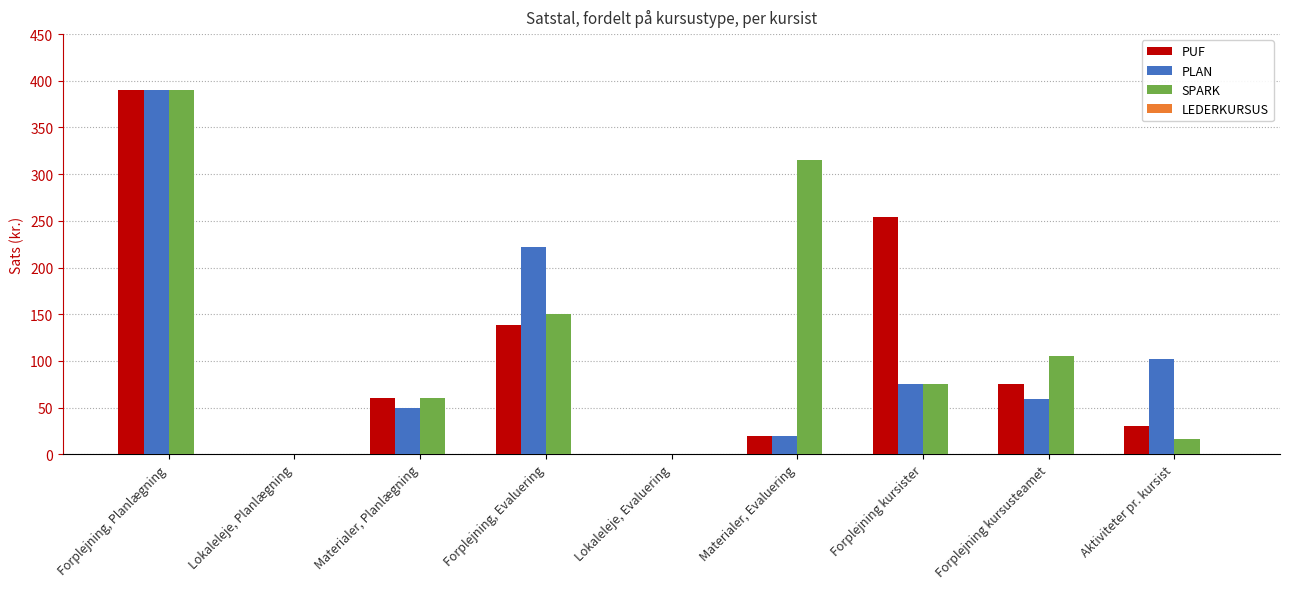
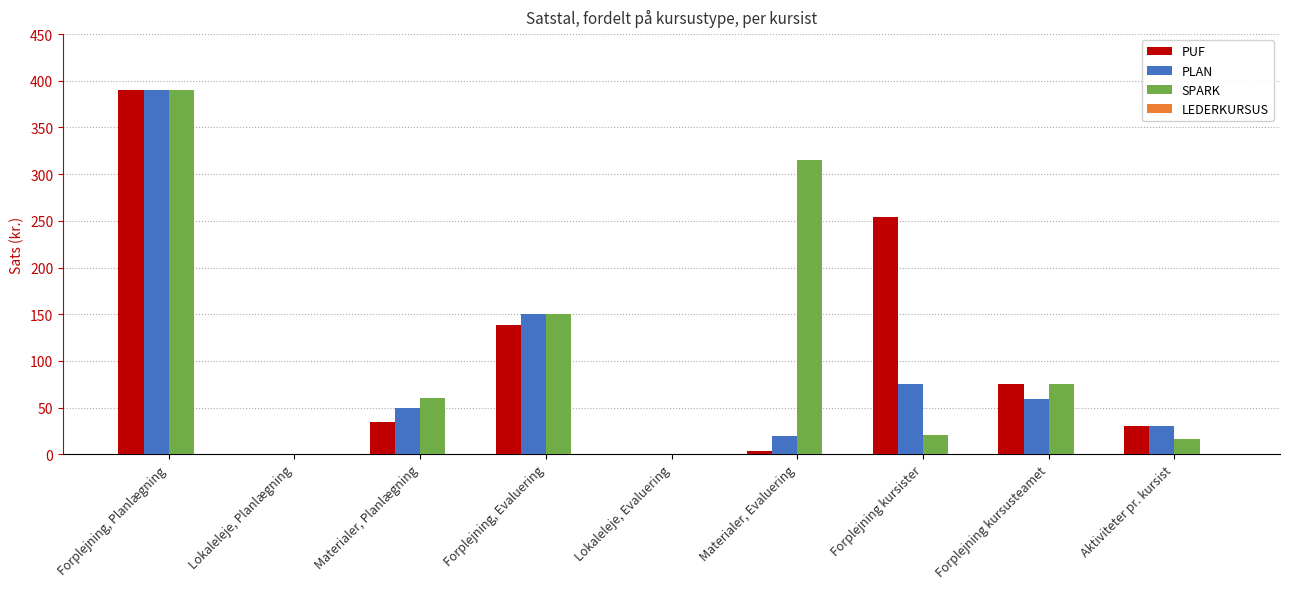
  {
    "PUF": {
      "Forplejning, Planlægning": 390,
      "Lokaleleje, Planlægning": 0,
-     "Materialer, Planlægning": 60,
+     "Materialer, Planlægning": 40,
      "Forplejning, Evaluering": 140,
      "Lokaleleje, Evaluering": 0,
-     "Materialer, Evaluering": 20,
+     "Materialer, Evaluering": 0,
      "Forplejning kursister": 250,
      "Forplejning kursusteamet": 80,
      "Aktiviteter pr. kursist": 30
    },
    "PLAN": {
      "Forplejning, Planlægning": 390,
      "Lokaleleje, Planlægning": 0,
      "Materialer, Planlægning": 50,
-     "Forplejning, Evaluering": 220,
+     "Forplejning, Evaluering": 150,
      "Lokaleleje, Evaluering": 0,
      "Materialer, Evaluering": 20,
      "Forplejning kursister": 80,
      "Forplejning kursusteamet": 60,
-     "Aktiviteter pr. kursist": 100
+     "Aktiviteter pr. kursist": 30
    },
    "SPARK": {
      "Forplejning, Planlægning": 390,
      "Lokaleleje, Planlægning": 0,
      "Materialer, Planlægning": 60,
      "Forplejning, Evaluering": 150,
      "Lokaleleje, Evaluering": 0,
      "Materialer, Evaluering": 320,
-     "Forplejning kursister": 80,
-     "Forplejning kursusteamet": 110,
+     "Forplejning kursister": 20,
+     "Forplejning kursusteamet": 80,
      "Aktiviteter pr. kursist": 20
    },
    "LEDERKURSUS": {
      "Forplejning, Planlægning": 0,
      "Lokaleleje, Planlægning": 0,
      "Materialer, Planlægning": 0,
      "Forplejning, Evaluering": 0,
      "Lokaleleje, Evaluering": 0,
      "Materialer, Evaluering": 0,
      "Forplejning kursister": 0,
      "Forplejning kursusteamet": 0,
      "Aktiviteter pr. kursist": 0
    }
  }
